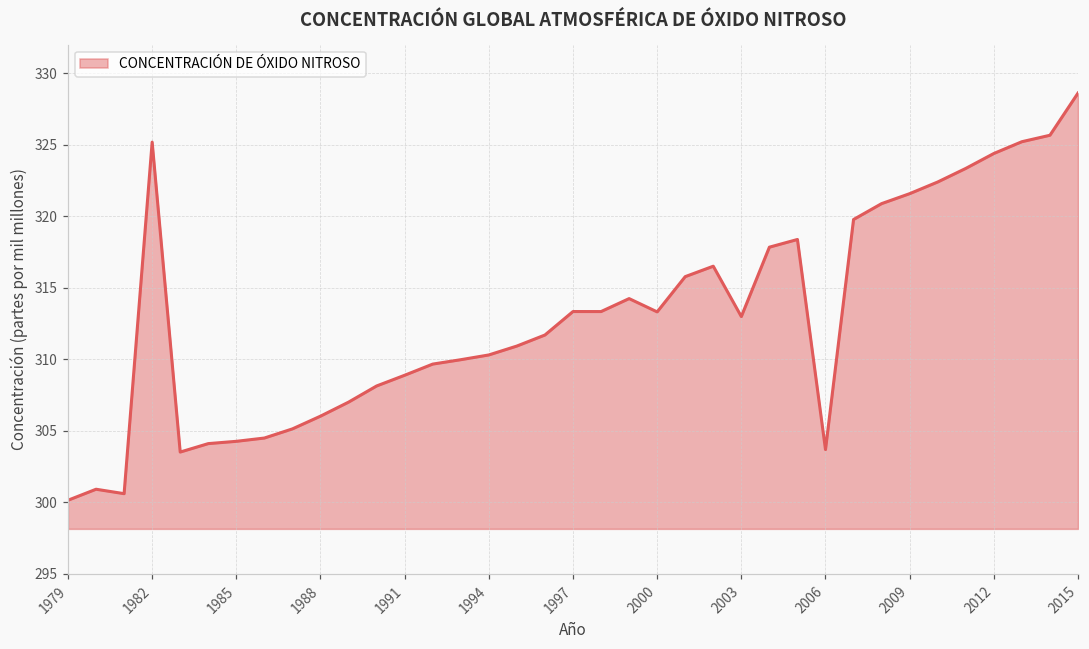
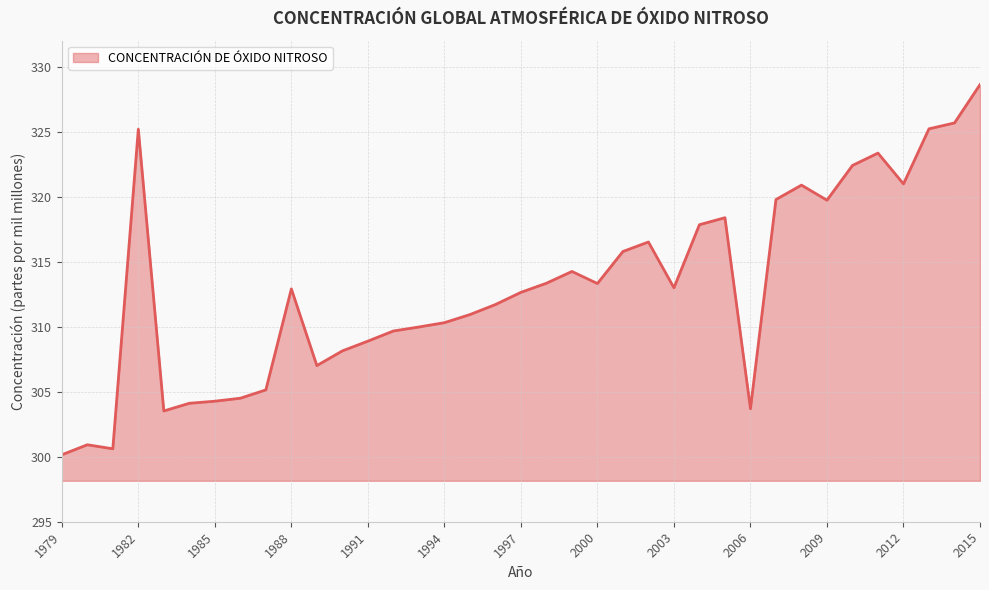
  {
    "1979": 300.2,
    "1982": 325.2,
    "1985": 304.3,
-   "1988": 306.0,
+   "1988": 312.9,
    "1991": 308.9,
    "1994": 310.3,
-   "1997": 313.3,
+   "1997": 312.6,
    "2000": 313.3,
    "2003": 313.0,
    "2006": 303.7,
-   "2009": 321.6,
-   "2012": 324.4,
+   "2009": 319.7,
+   "2012": 321.0,
    "2015": 328.6
  }
